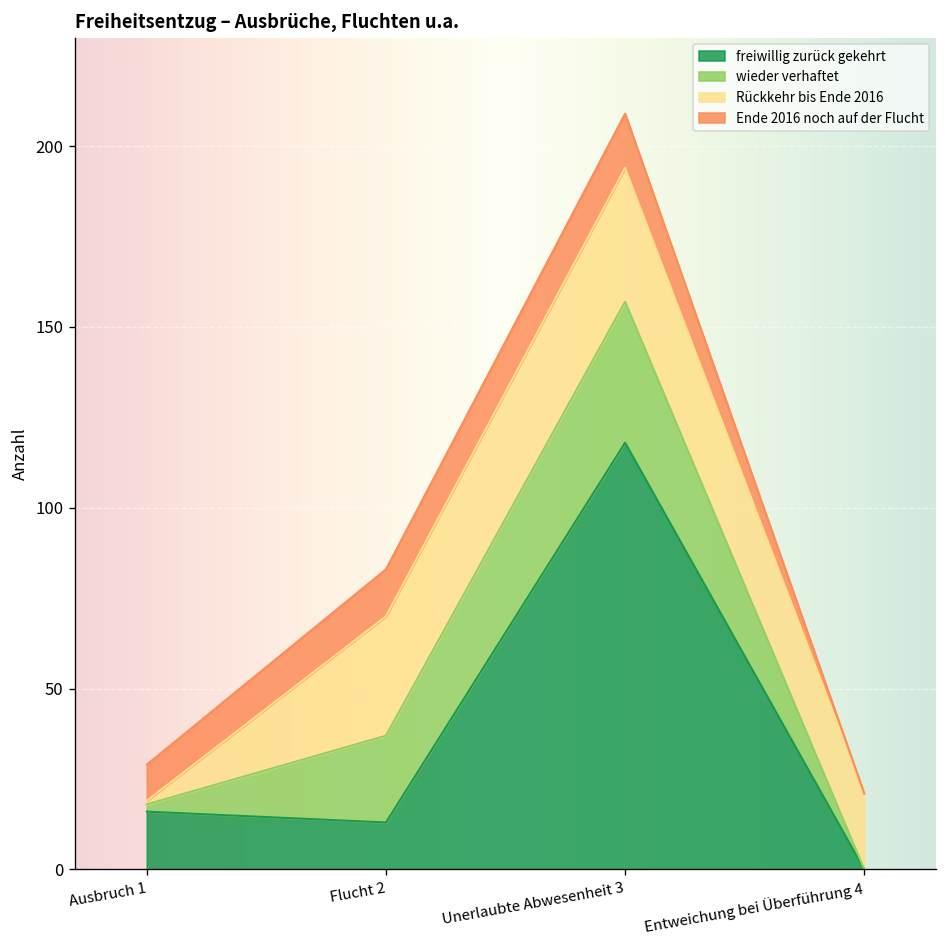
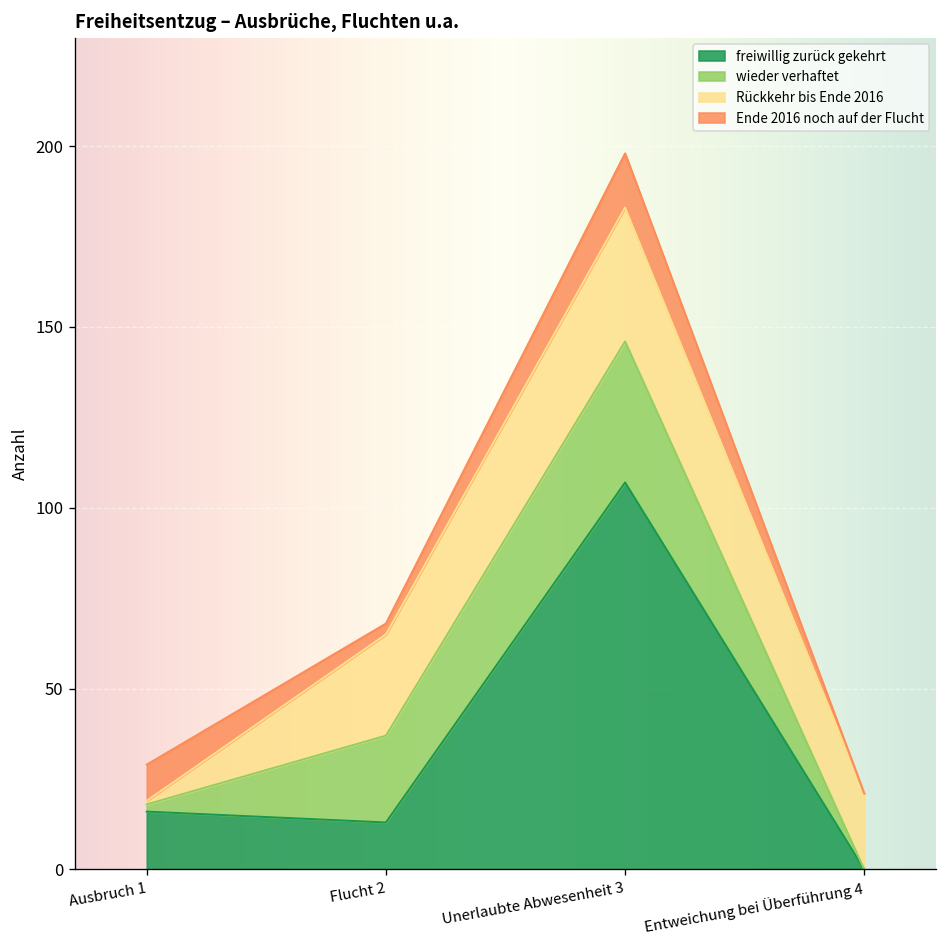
  {
    "freiwillig zurück gekehrt": {
      "Ausbruch 1": 16,
      "Flucht 2": 13,
-     "Unerlaubte Abwesenheit 3": 118
+     "Unerlaubte Abwesenheit 3": 107
    },
    "wieder verhaftet": {
      "Ausbruch 1": 2,
      "Flucht 2": 24,
      "Unerlaubte Abwesenheit 3": 39
    },
    "Rückkehr bis Ende 2016": {
      "Ausbruch 1": 1,
-     "Flucht 2": 33,
+     "Flucht 2": 28,
      "Unerlaubte Abwesenheit 3": 37
    },
    "Ende 2016 noch auf der Flucht": {
      "Ausbruch 1": 10,
-     "Flucht 2": 13,
+     "Flucht 2": 3,
      "Unerlaubte Abwesenheit 3": 15
    }
  }
